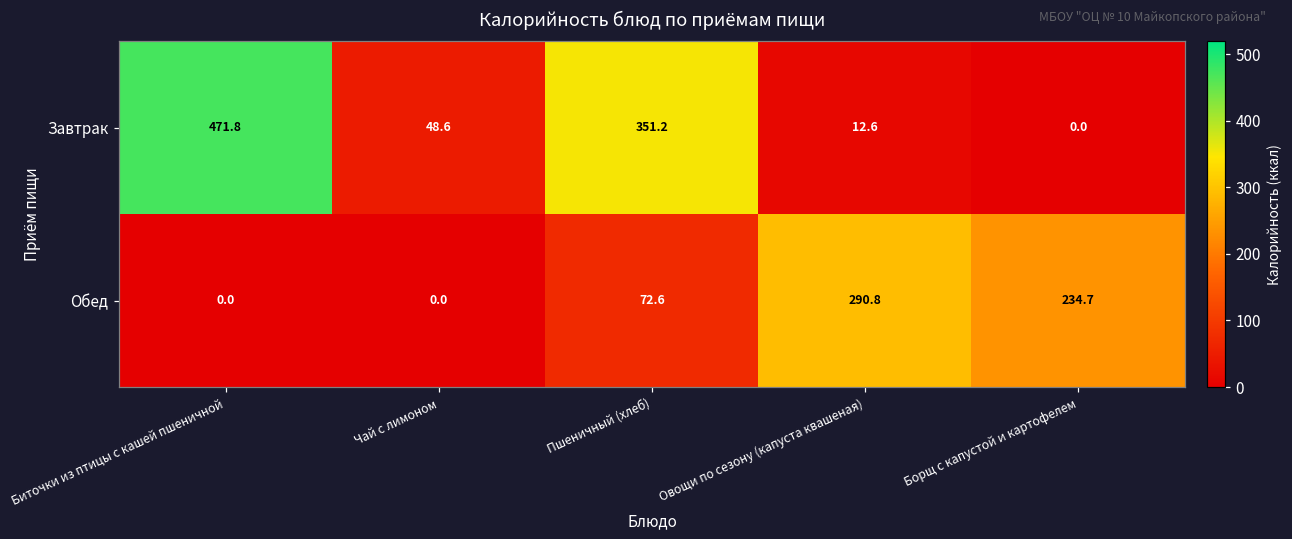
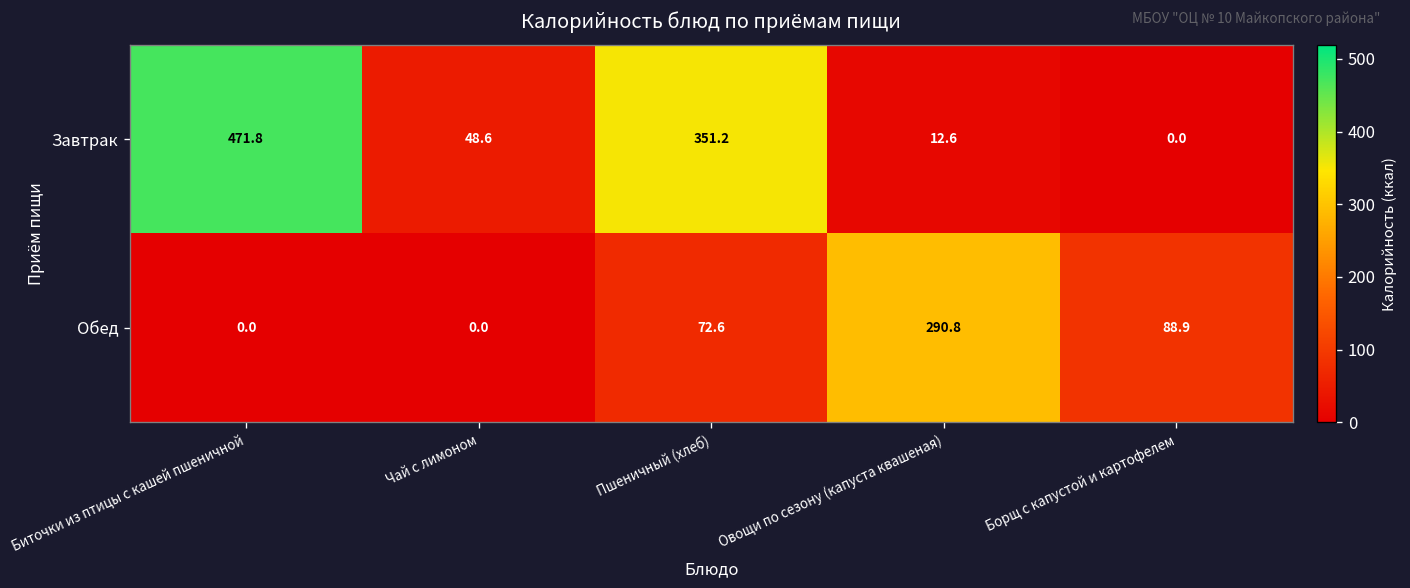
  {
    "Завтрак": {
      "Биточки из птицы с кашей пшеничной": 471.8,
      "Чай с лимоном": 48.6,
      "Пшеничный (хлеб)": 351.2,
      "Овощи по сезону (капуста квашеная)": 12.6,
      "Борщ с капустой и картофелем": 0.0
    },
    "Обед": {
      "Биточки из птицы с кашей пшеничной": 0.0,
      "Чай с лимоном": 0.0,
      "Пшеничный (хлеб)": 72.6,
      "Овощи по сезону (капуста квашеная)": 290.8,
-     "Борщ с капустой и картофелем": 234.7
+     "Борщ с капустой и картофелем": 88.9
    }
  }
